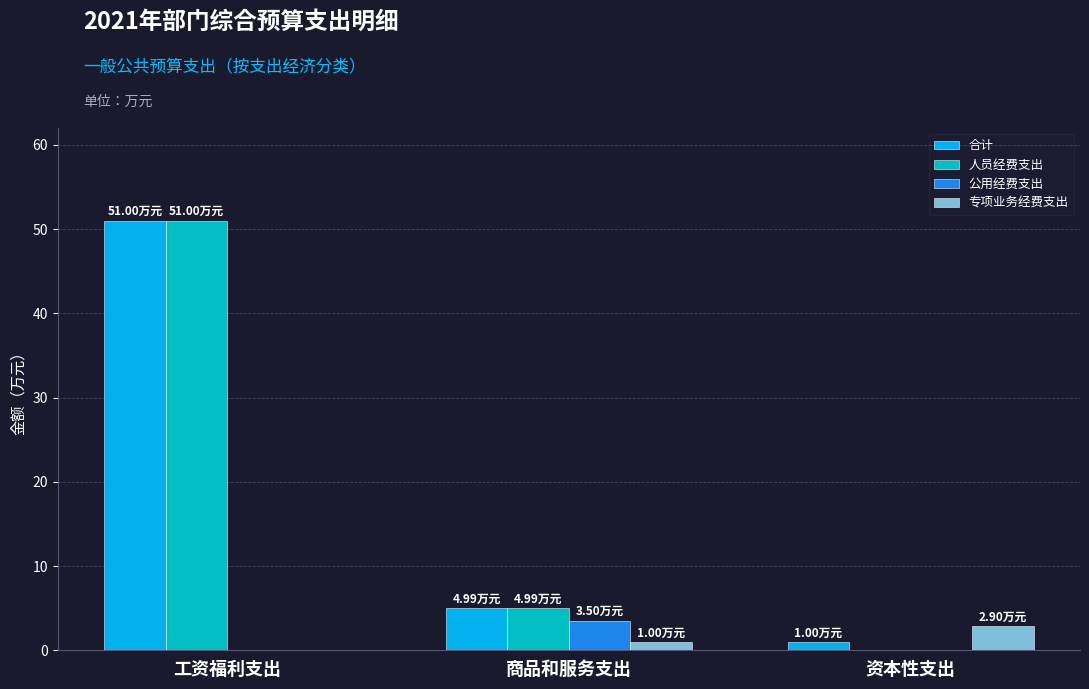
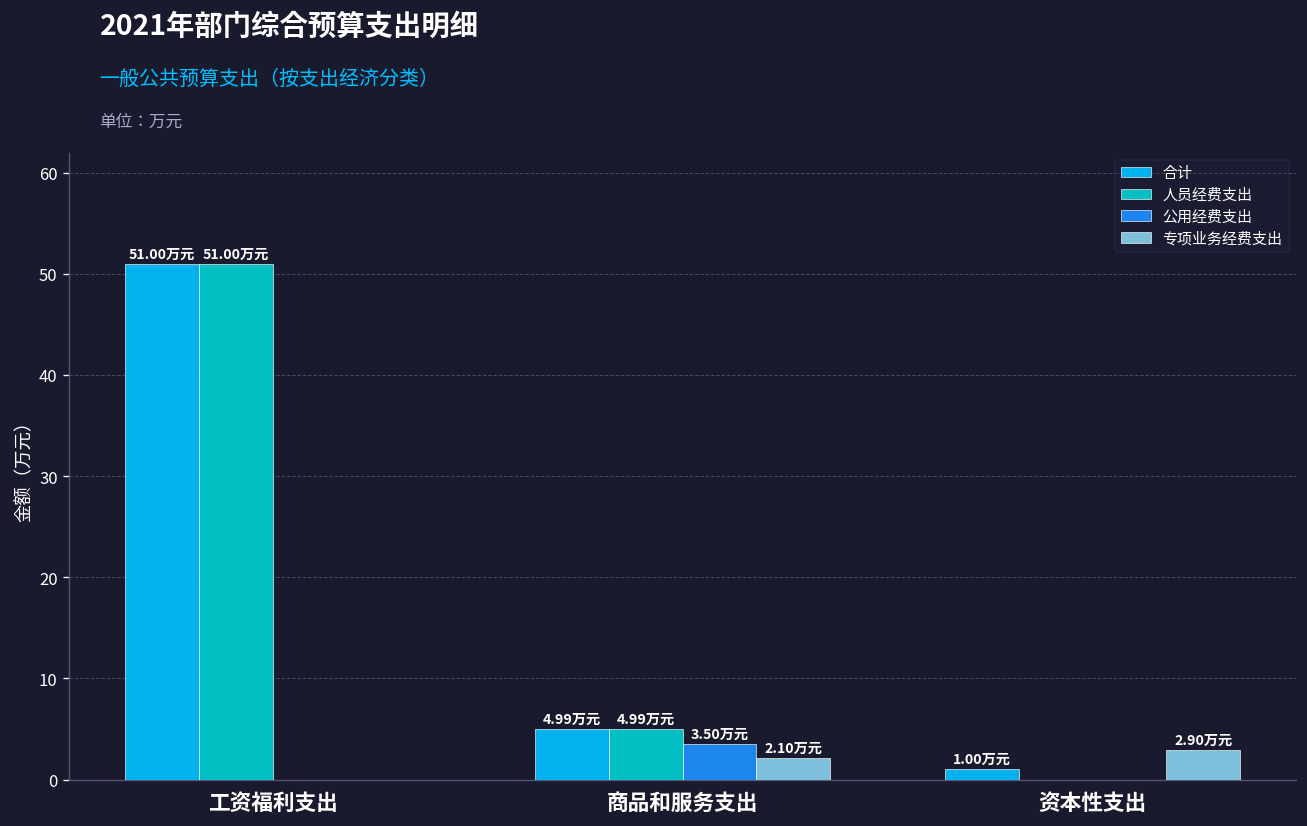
  {
    "专项业务经费支出": {
-     "商品和服务支出": 1.00,
+     "商品和服务支出": 2.10,
      "资本性支出": 2.90
    }
  }
